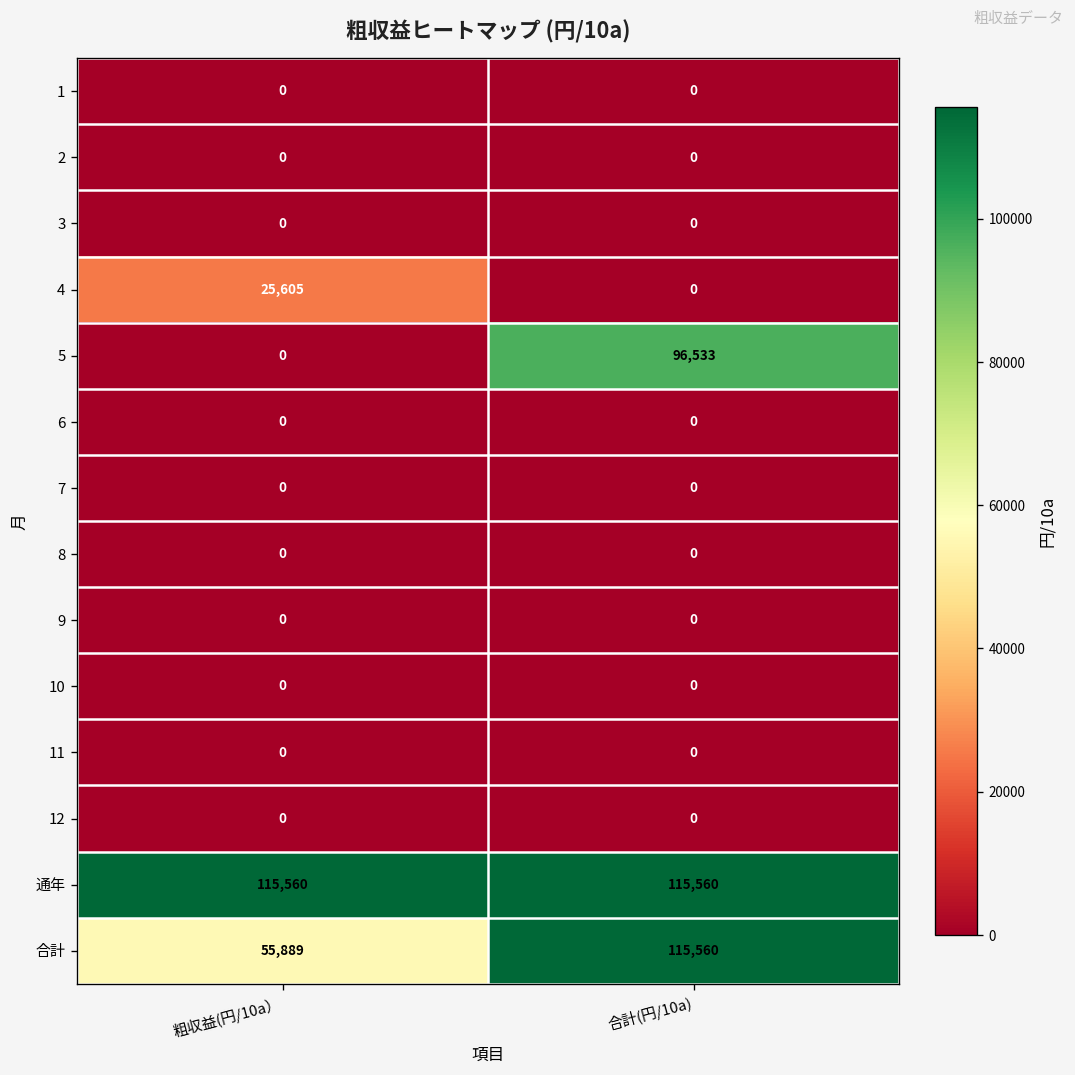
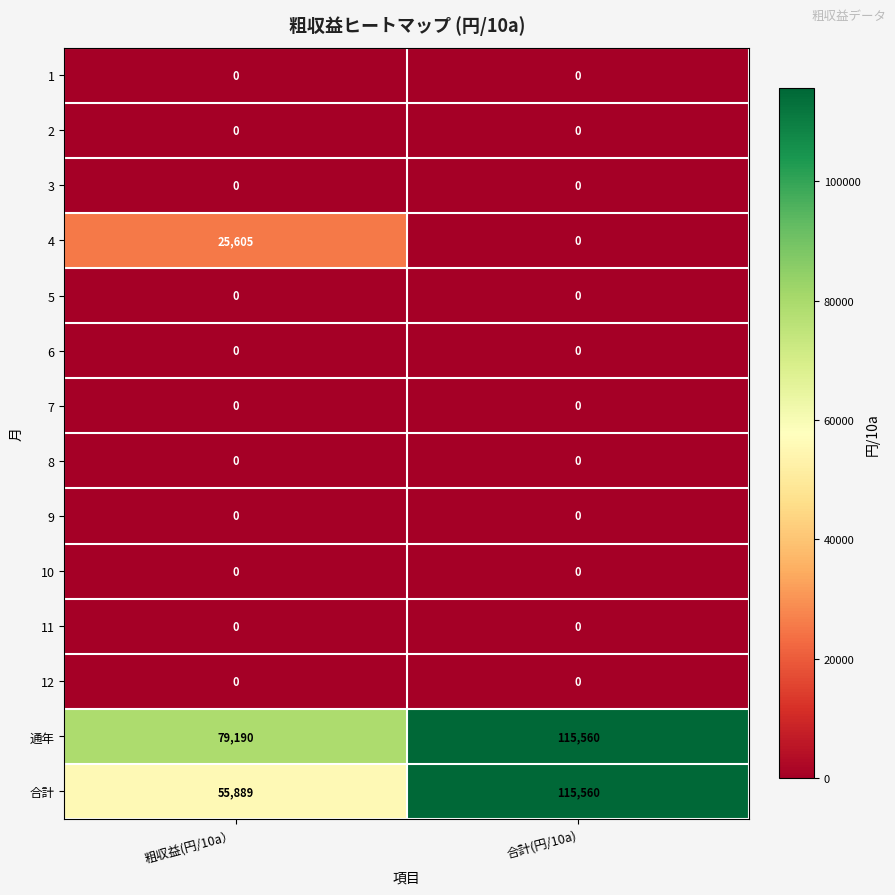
  {
    "1": {
      "粗収益(円/10a）": "0",
      "合計(円/10a)": "0"
    },
    "2": {
      "粗収益(円/10a）": "0",
      "合計(円/10a)": "0"
    },
    "3": {
      "粗収益(円/10a）": "0",
      "合計(円/10a)": "0"
    },
    "4": {
      "粗収益(円/10a）": "25,605",
      "合計(円/10a)": "0"
    },
    "5": {
      "粗収益(円/10a）": "0",
-     "合計(円/10a)": "96,533"
+     "合計(円/10a)": "0"
    },
    "6": {
      "粗収益(円/10a）": "0",
      "合計(円/10a)": "0"
    },
    "7": {
      "粗収益(円/10a）": "0",
      "合計(円/10a)": "0"
    },
    "8": {
      "粗収益(円/10a）": "0",
      "合計(円/10a)": "0"
    },
    "9": {
      "粗収益(円/10a）": "0",
      "合計(円/10a)": "0"
    },
    "10": {
      "粗収益(円/10a）": "0",
      "合計(円/10a)": "0"
    },
    "11": {
      "粗収益(円/10a）": "0",
      "合計(円/10a)": "0"
    },
    "12": {
      "粗収益(円/10a）": "0",
      "合計(円/10a)": "0"
    },
    "通年": {
-     "粗収益(円/10a）": "115,560",
+     "粗収益(円/10a）": "79,190",
      "合計(円/10a)": "115,560"
    },
    "合計": {
      "粗収益(円/10a）": "55,889",
      "合計(円/10a)": "115,560"
    }
  }
